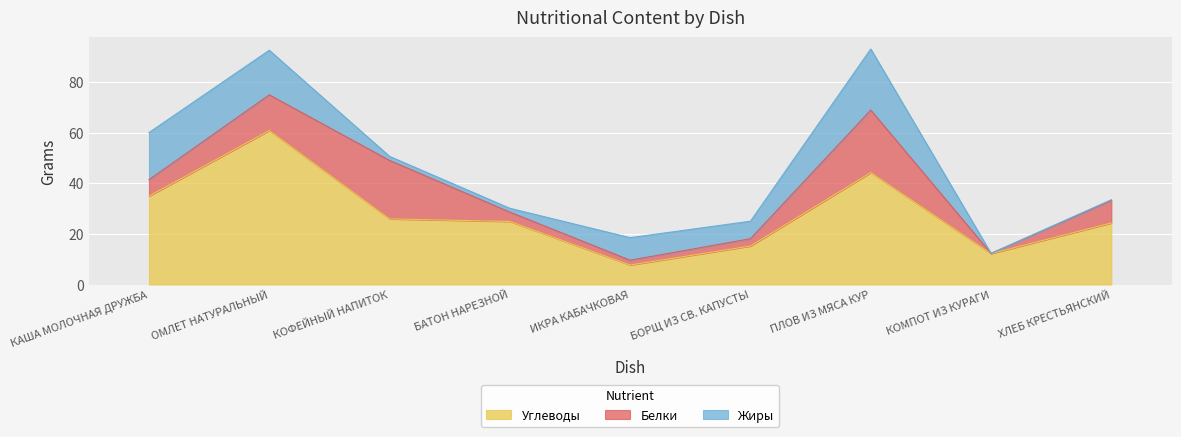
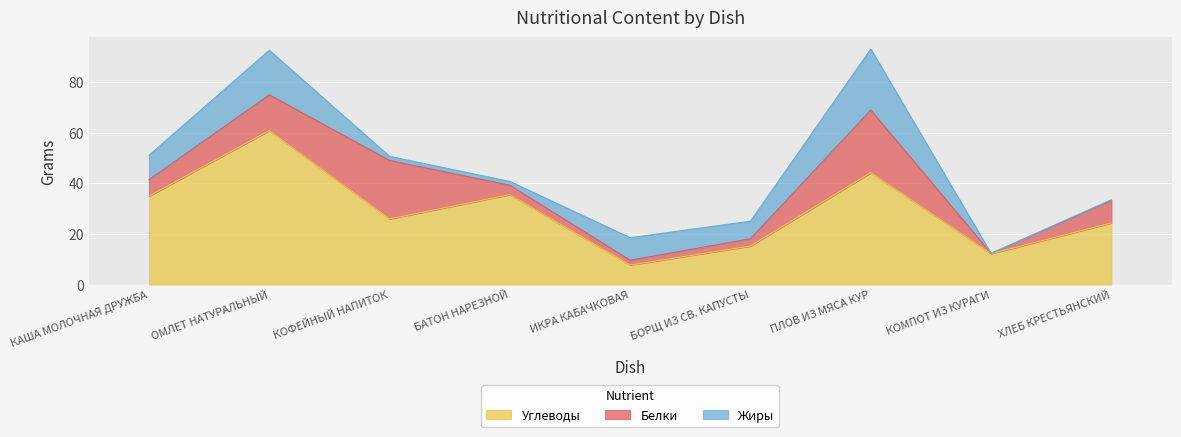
  {
    "Углеводы": {
      "КАША МОЛОЧНАЯ ДРУЖБА": 35,
      "ОМЛЕТ НАТУРАЛЬНЫЙ": 61,
      "КОФЕЙНЫЙ НАПИТОК": 26,
-     "БАТОН НАРЕЗНОЙ": 25,
+     "БАТОН НАРЕЗНОЙ": 36,
      "ИКРА КАБАЧКОВАЯ": 8,
      "БОРЩ ИЗ СВ. КАПУСТЫ": 15,
      "ПЛОВ ИЗ МЯСА КУР": 44,
      "ХЛЕБ КРЕСТЬЯНСКИЙ": 24
    },
    "Белки": {
      "КАША МОЛОЧНАЯ ДРУЖБА": 7,
      "ОМЛЕТ НАТУРАЛЬНЫЙ": 14,
      "КОФЕЙНЫЙ НАПИТОК": 23,
      "БАТОН НАРЕЗНОЙ": 4,
      "ИКРА КАБАЧКОВАЯ": 2,
      "БОРЩ ИЗ СВ. КАПУСТЫ": 3,
      "ПЛОВ ИЗ МЯСА КУР": 25
    },
    "Жиры": {
-     "КАША МОЛОЧНАЯ ДРУЖБА": 19,
+     "КАША МОЛОЧНАЯ ДРУЖБА": 10,
      "ОМЛЕТ НАТУРАЛЬНЫЙ": 18,
      "КОФЕЙНЫЙ НАПИТОК": 2,
      "БАТОН НАРЕЗНОЙ": 2,
      "ИКРА КАБАЧКОВАЯ": 9,
      "БОРЩ ИЗ СВ. КАПУСТЫ": 7,
      "ПЛОВ ИЗ МЯСА КУР": 24
    }
  }
